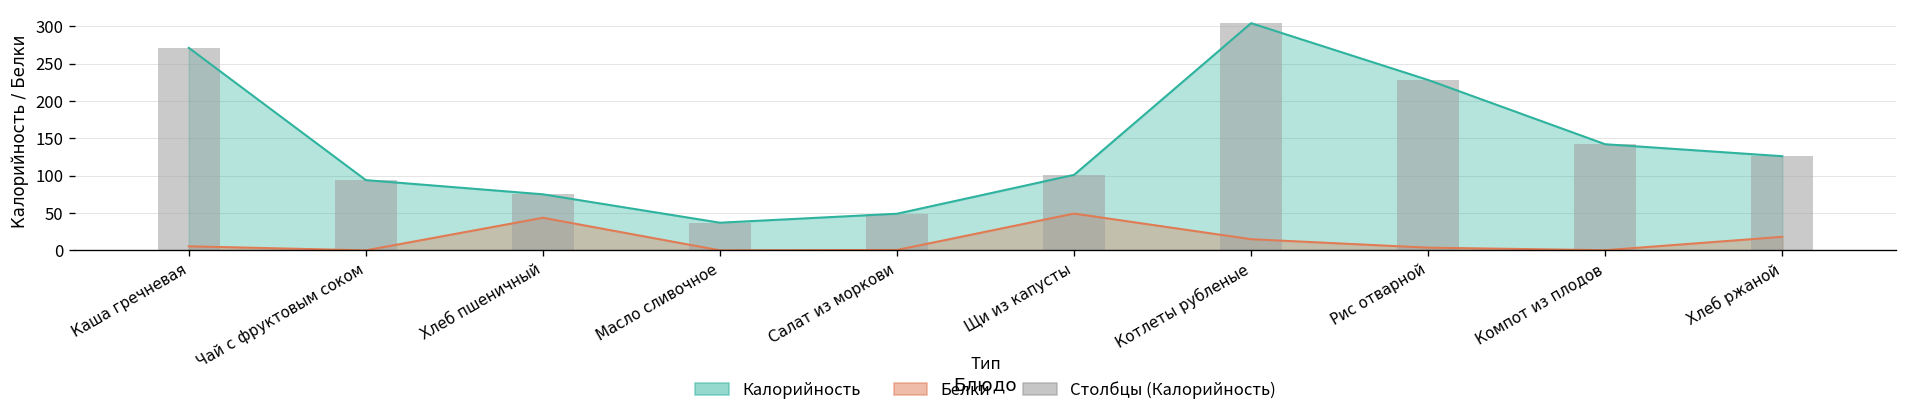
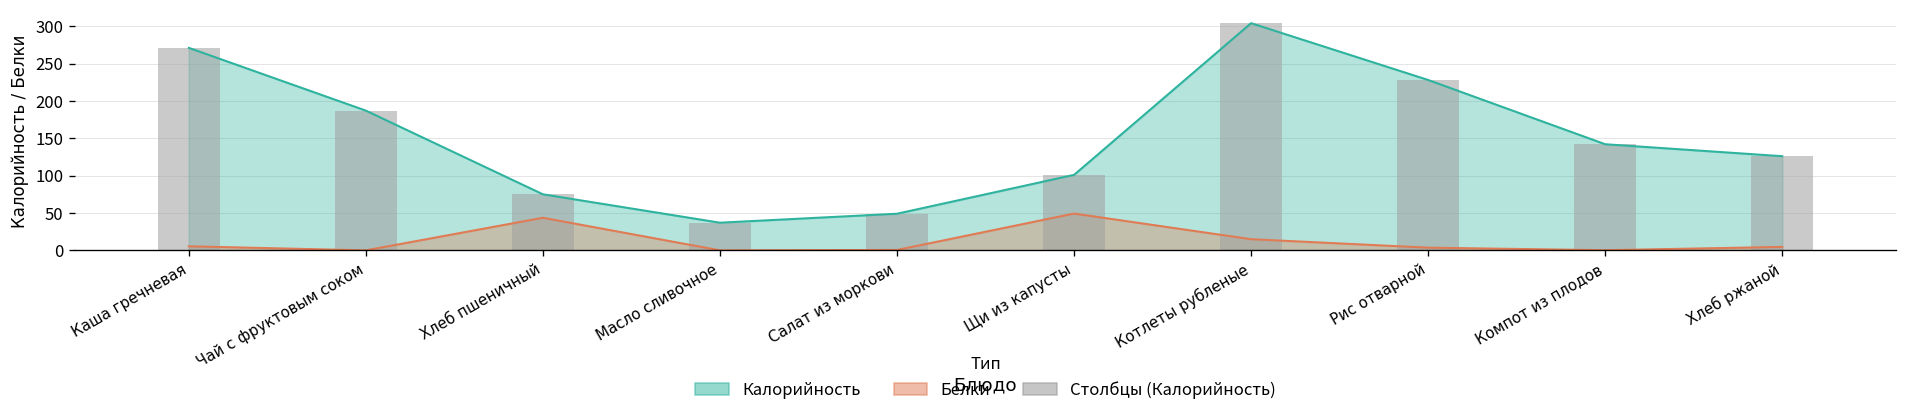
  {
    "Калорийность": {
      "Каша гречневая": 270,
-     "Чай с фруктовым соком": 90,
+     "Чай с фруктовым соком": 190,
      "Хлеб пшеничный": 80,
      "Масло сливочное": 40,
      "Салат из моркови": 50,
      "Щи из капусты": 100,
      "Котлеты рубленые": 300,
      "Рис отварной": 230,
      "Компот из плодов": 140,
      "Хлеб ржаной": 130
    },
    "Белки": {
      "Каша гречневая": 10,
      "Чай с фруктовым соком": 0,
      "Хлеб пшеничный": 40,
      "Масло сливочное": 0,
      "Салат из моркови": 0,
      "Щи из капусты": 50,
      "Котлеты рубленые": 10,
      "Рис отварной": 0,
      "Компот из плодов": 0,
-     "Хлеб ржаной": 20
+     "Хлеб ржаной": 0
    }
  }
